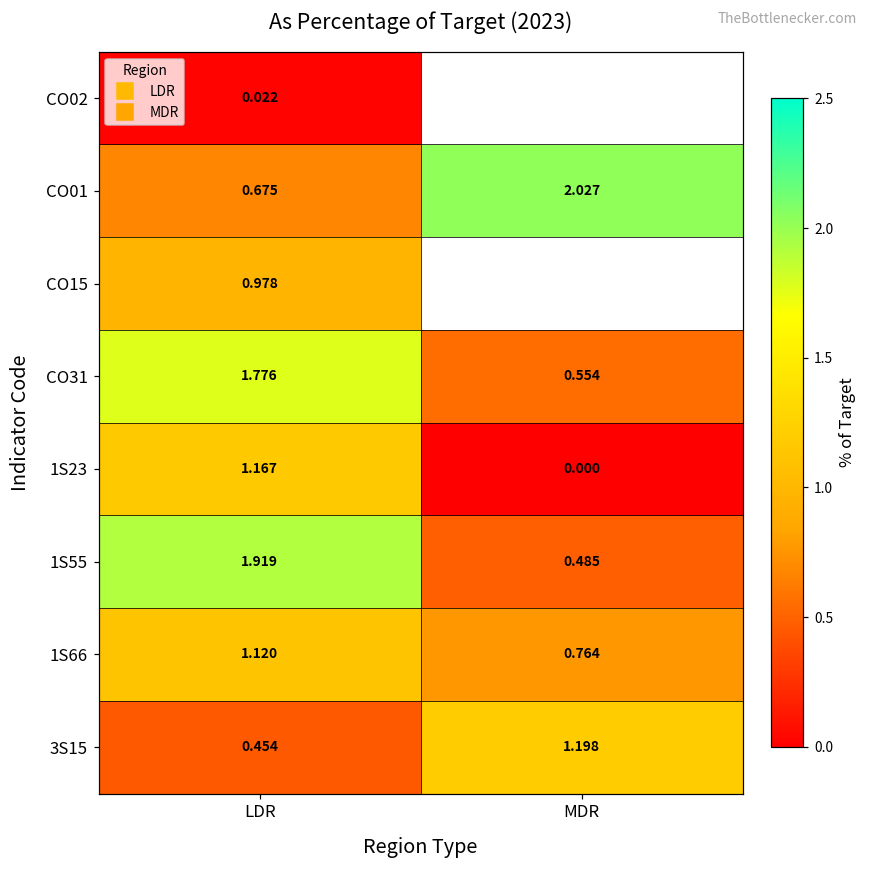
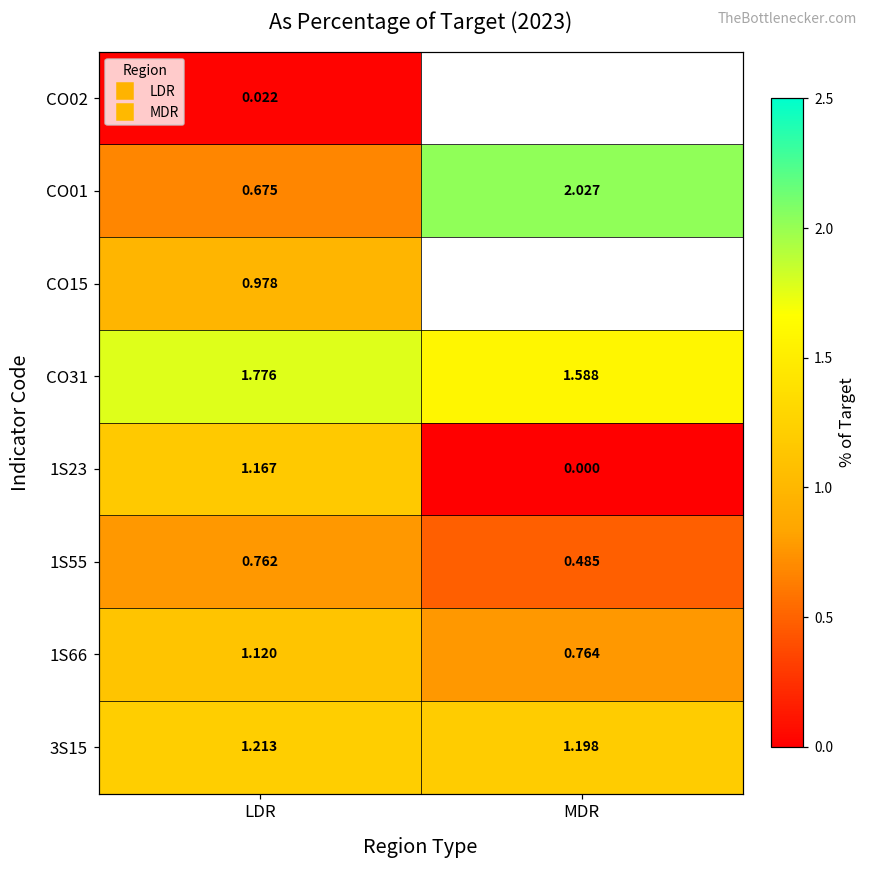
  {
    "CO02": {
      "LDR": 0.022
    },
    "CO01": {
      "LDR": 0.675,
      "MDR": 2.027
    },
    "CO15": {
      "LDR": 0.978
    },
    "CO31": {
      "LDR": 1.776,
-     "MDR": 0.554
+     "MDR": 1.588
    },
    "1S23": {
      "LDR": 1.167,
      "MDR": 0.000
    },
    "1S55": {
-     "LDR": 1.919,
+     "LDR": 0.762,
      "MDR": 0.485
    },
    "1S66": {
      "LDR": 1.120,
      "MDR": 0.764
    },
    "3S15": {
-     "LDR": 0.454,
+     "LDR": 1.213,
      "MDR": 1.198
    }
  }
